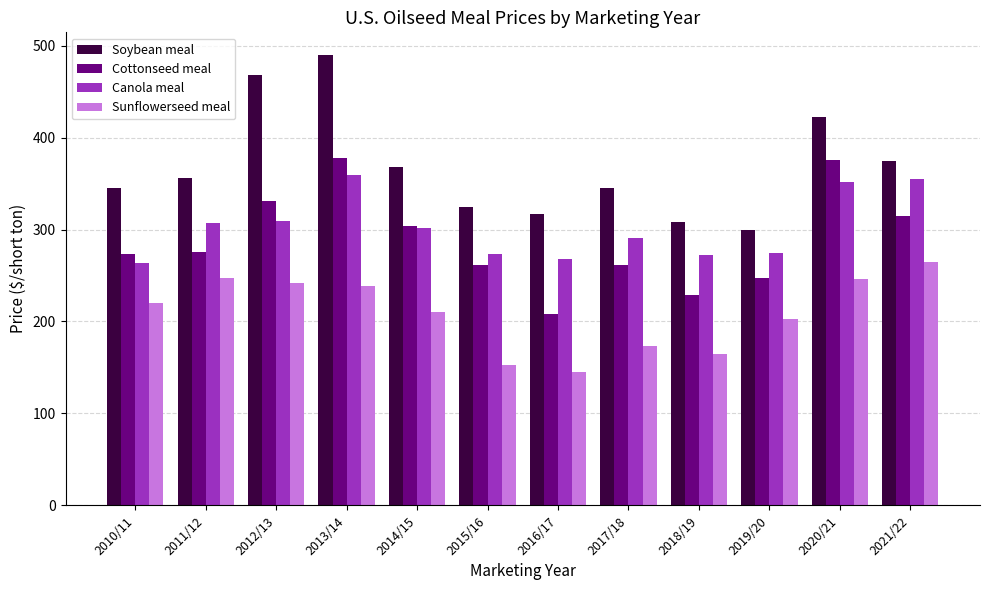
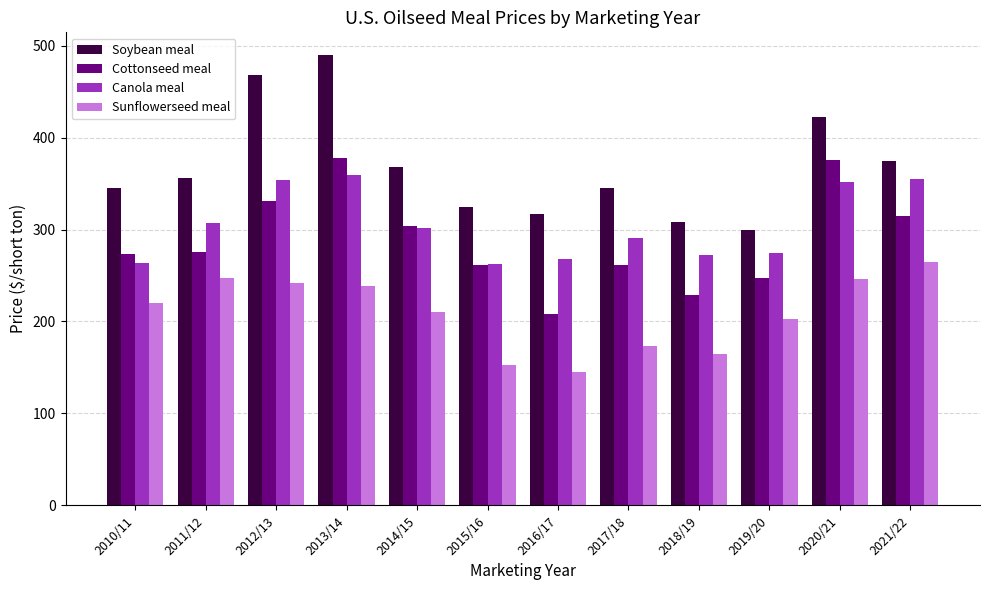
  {
    "Soybean meal": {
      "2010/11": 350,
      "2011/12": 360,
      "2012/13": 470,
      "2013/14": 490,
      "2014/15": 370,
      "2015/16": 320,
      "2016/17": 320,
      "2017/18": 350,
      "2018/19": 310,
      "2019/20": 300,
      "2020/21": 420,
      "2021/22": 380
    },
    "Cottonseed meal": {
      "2010/11": 270,
      "2011/12": 280,
      "2012/13": 330,
      "2013/14": 380,
      "2014/15": 300,
      "2015/16": 260,
      "2016/17": 210,
      "2017/18": 260,
      "2018/19": 230,
      "2019/20": 250,
      "2020/21": 380,
      "2021/22": 320
    },
    "Canola meal": {
      "2010/11": 260,
      "2011/12": 310,
-     "2012/13": 310,
+     "2012/13": 350,
      "2013/14": 360,
      "2014/15": 300,
-     "2015/16": 270,
+     "2015/16": 260,
      "2016/17": 270,
      "2017/18": 290,
      "2018/19": 270,
      "2019/20": 270,
      "2020/21": 350,
      "2021/22": 360
    },
    "Sunflowerseed meal": {
      "2010/11": 220,
      "2011/12": 250,
      "2012/13": 240,
      "2013/14": 240,
      "2014/15": 210,
      "2015/16": 150,
      "2016/17": 150,
      "2017/18": 170,
      "2018/19": 160,
      "2019/20": 200,
      "2020/21": 250,
      "2021/22": 270
    }
  }
